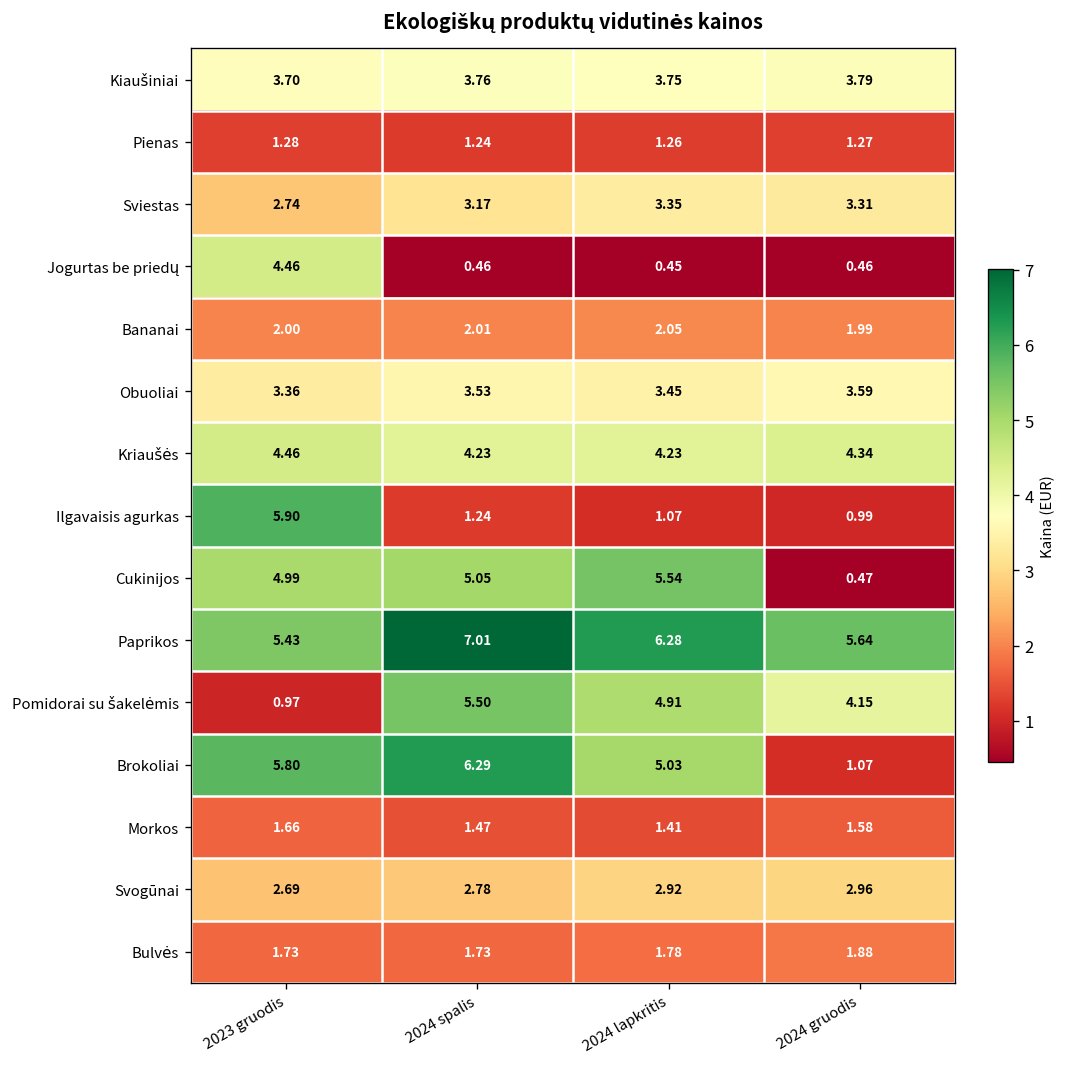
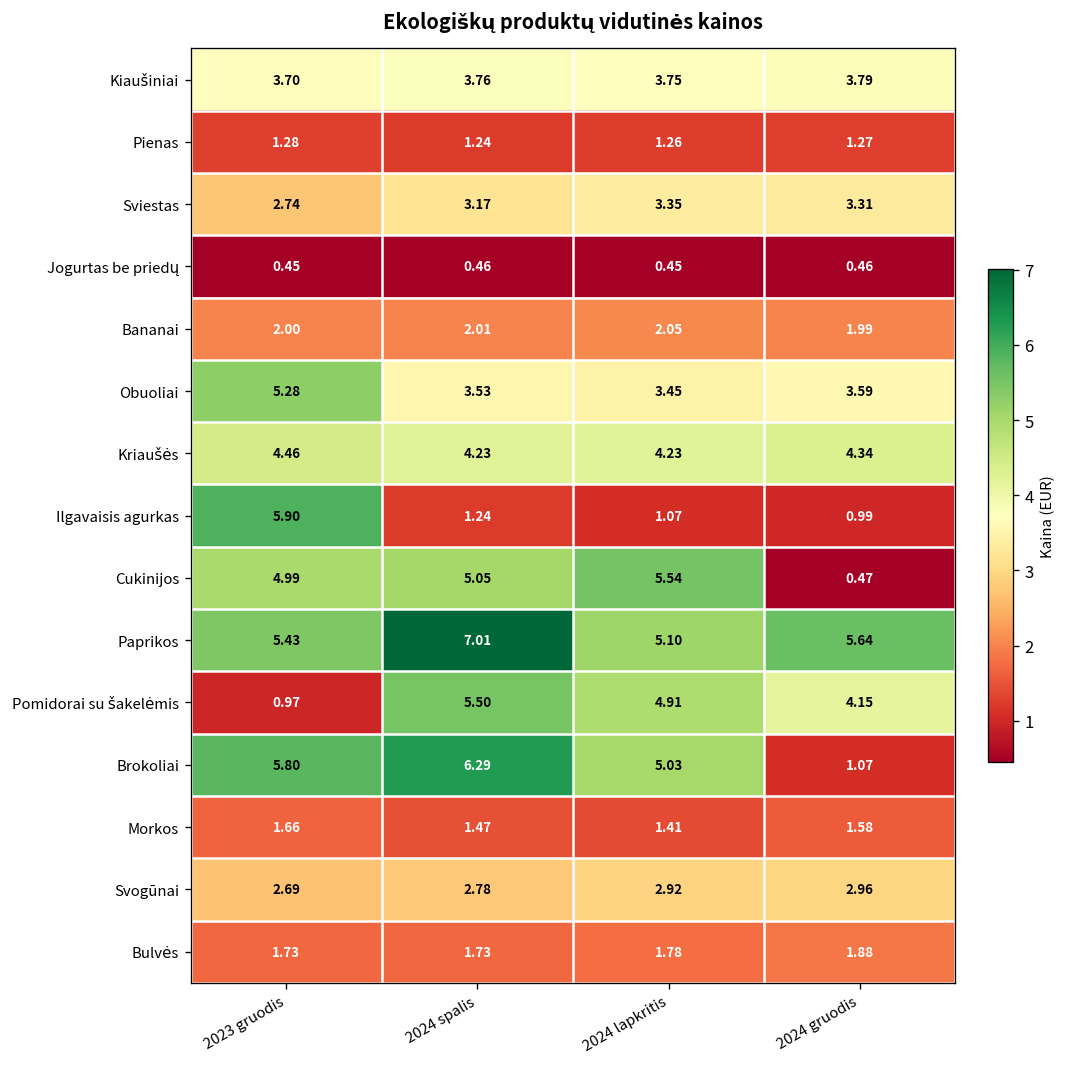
  {
    "Kiaušiniai": {
      "2023 gruodis": 3.70,
      "2024 spalis": 3.76,
      "2024 lapkritis": 3.75,
      "2024 gruodis": 3.79
    },
    "Pienas": {
      "2023 gruodis": 1.28,
      "2024 spalis": 1.24,
      "2024 lapkritis": 1.26,
      "2024 gruodis": 1.27
    },
    "Sviestas": {
      "2023 gruodis": 2.74,
      "2024 spalis": 3.17,
      "2024 lapkritis": 3.35,
      "2024 gruodis": 3.31
    },
    "Jogurtas be priedų": {
-     "2023 gruodis": 4.46,
+     "2023 gruodis": 0.45,
      "2024 spalis": 0.46,
      "2024 lapkritis": 0.45,
      "2024 gruodis": 0.46
    },
    "Bananai": {
      "2023 gruodis": 2.00,
      "2024 spalis": 2.01,
      "2024 lapkritis": 2.05,
      "2024 gruodis": 1.99
    },
    "Obuoliai": {
-     "2023 gruodis": 3.36,
+     "2023 gruodis": 5.28,
      "2024 spalis": 3.53,
      "2024 lapkritis": 3.45,
      "2024 gruodis": 3.59
    },
    "Kriaušės": {
      "2023 gruodis": 4.46,
      "2024 spalis": 4.23,
      "2024 lapkritis": 4.23,
      "2024 gruodis": 4.34
    },
    "Ilgavaisis agurkas": {
      "2023 gruodis": 5.90,
      "2024 spalis": 1.24,
      "2024 lapkritis": 1.07,
      "2024 gruodis": 0.99
    },
    "Cukinijos": {
      "2023 gruodis": 4.99,
      "2024 spalis": 5.05,
      "2024 lapkritis": 5.54,
      "2024 gruodis": 0.47
    },
    "Paprikos": {
      "2023 gruodis": 5.43,
      "2024 spalis": 7.01,
-     "2024 lapkritis": 6.28,
+     "2024 lapkritis": 5.10,
      "2024 gruodis": 5.64
    },
    "Pomidorai su šakelėmis": {
      "2023 gruodis": 0.97,
      "2024 spalis": 5.50,
      "2024 lapkritis": 4.91,
      "2024 gruodis": 4.15
    },
    "Brokoliai": {
      "2023 gruodis": 5.80,
      "2024 spalis": 6.29,
      "2024 lapkritis": 5.03,
      "2024 gruodis": 1.07
    },
    "Morkos": {
      "2023 gruodis": 1.66,
      "2024 spalis": 1.47,
      "2024 lapkritis": 1.41,
      "2024 gruodis": 1.58
    },
    "Svogūnai": {
      "2023 gruodis": 2.69,
      "2024 spalis": 2.78,
      "2024 lapkritis": 2.92,
      "2024 gruodis": 2.96
    },
    "Bulvės": {
      "2023 gruodis": 1.73,
      "2024 spalis": 1.73,
      "2024 lapkritis": 1.78,
      "2024 gruodis": 1.88
    }
  }
